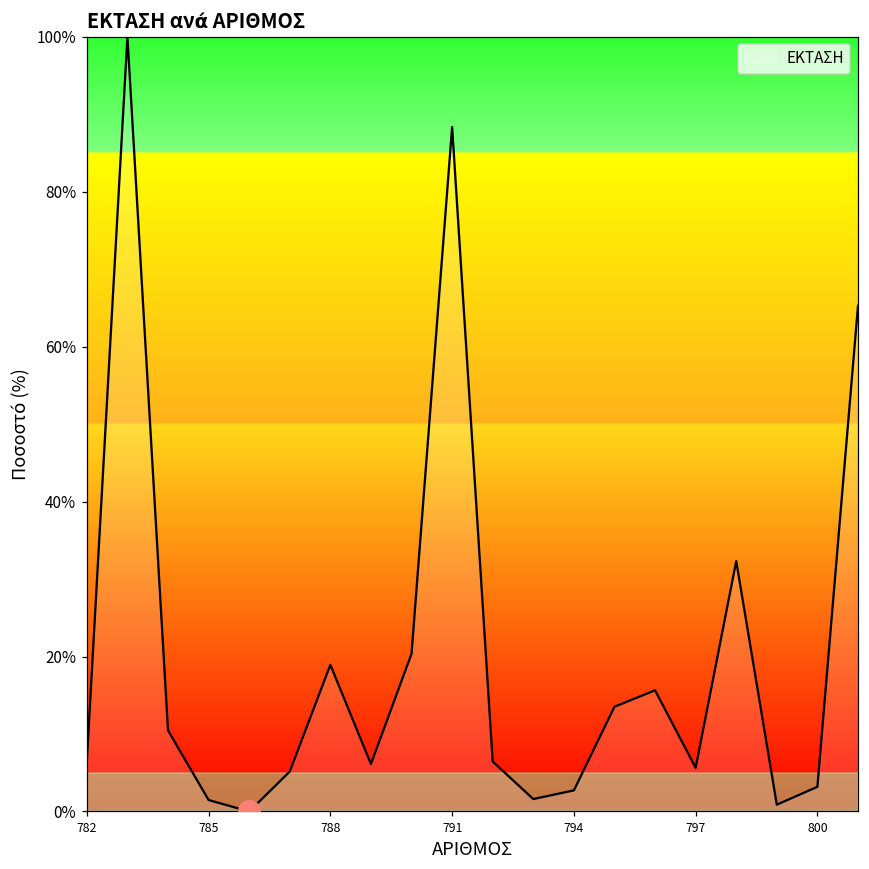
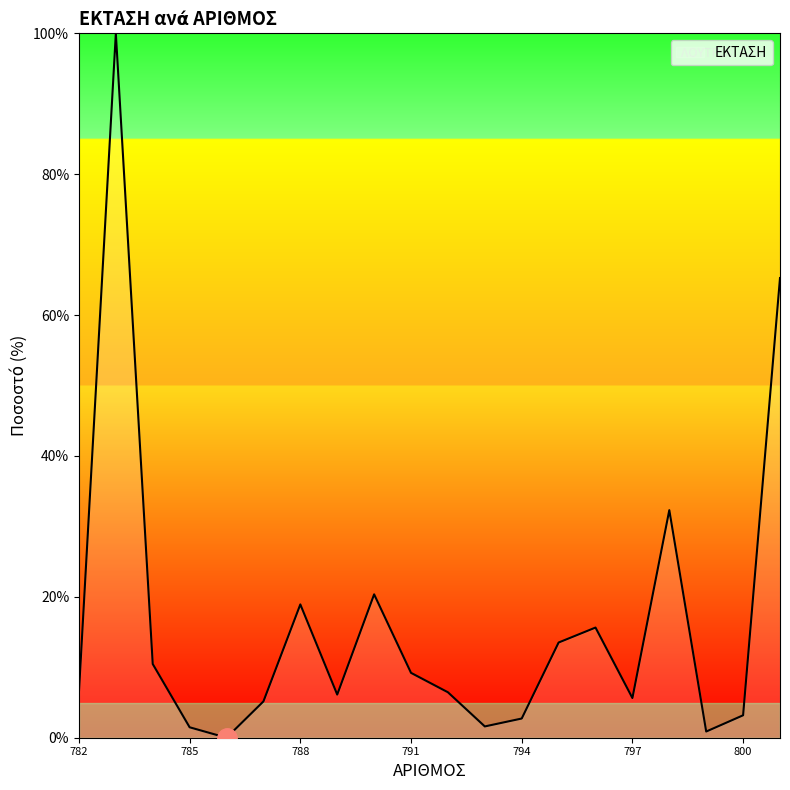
  {
    "ΕΚΤΑΣΗ": {
      "782": "7%",
      "788": "19%",
-     "791": "88%",
+     "791": "9%",
      "797": "6%"
    }
  }
